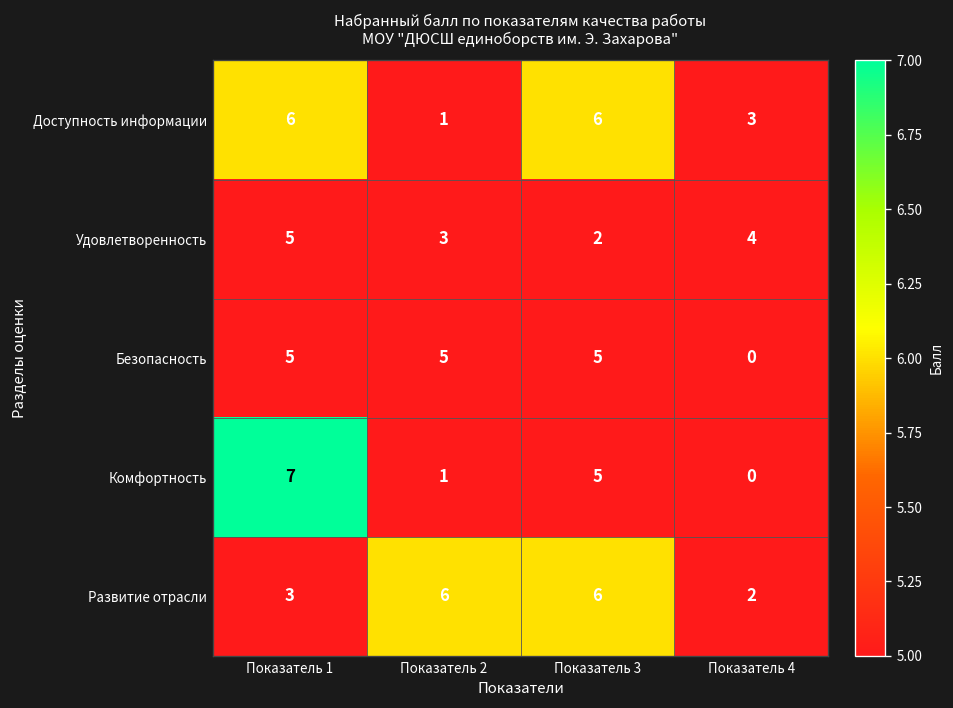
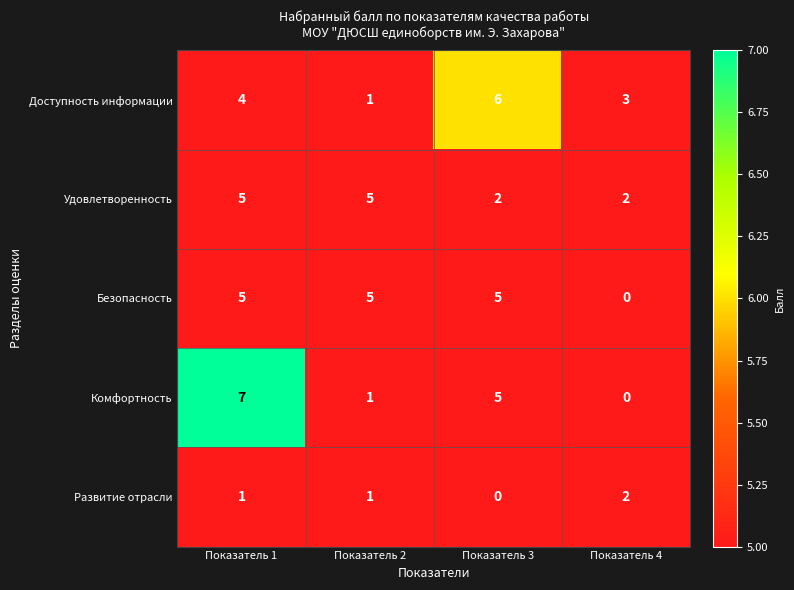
  {
    "Доступность информации": {
-     "Показатель 1": 6,
+     "Показатель 1": 4,
      "Показатель 2": 1,
      "Показатель 3": 6,
      "Показатель 4": 3
    },
    "Удовлетворенность": {
      "Показатель 1": 5,
-     "Показатель 2": 3,
+     "Показатель 2": 5,
      "Показатель 3": 2,
-     "Показатель 4": 4
+     "Показатель 4": 2
    },
    "Безопасность": {
      "Показатель 1": 5,
      "Показатель 2": 5,
      "Показатель 3": 5,
      "Показатель 4": 0
    },
    "Комфортность": {
      "Показатель 1": 7,
      "Показатель 2": 1,
      "Показатель 3": 5,
      "Показатель 4": 0
    },
    "Развитие отрасли": {
-     "Показатель 1": 3,
-     "Показатель 2": 6,
-     "Показатель 3": 6,
+     "Показатель 1": 1,
+     "Показатель 2": 1,
+     "Показатель 3": 0,
      "Показатель 4": 2
    }
  }
